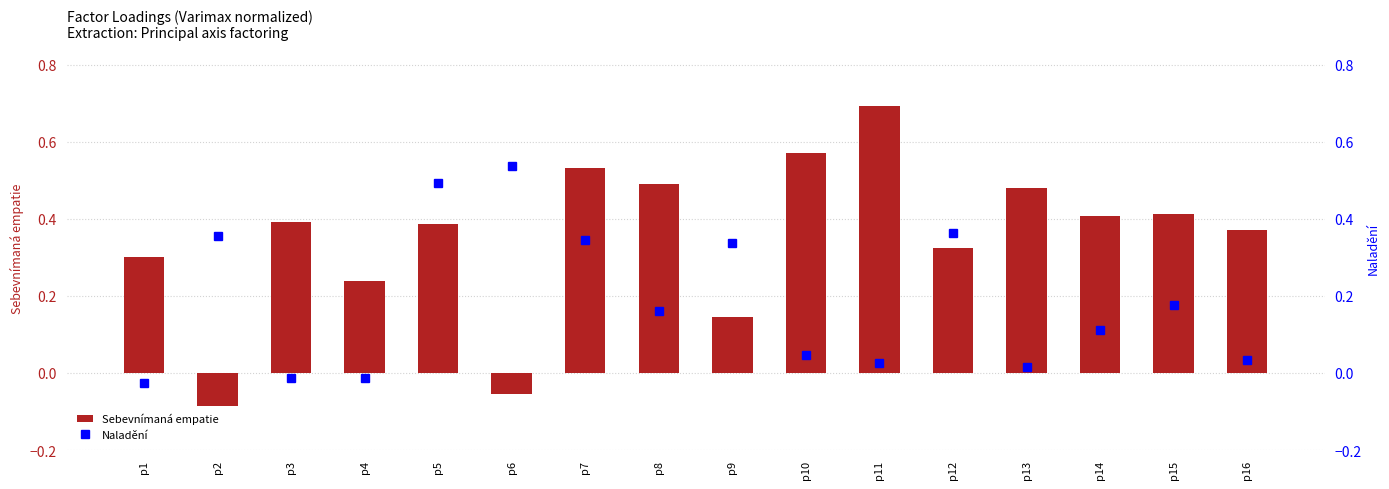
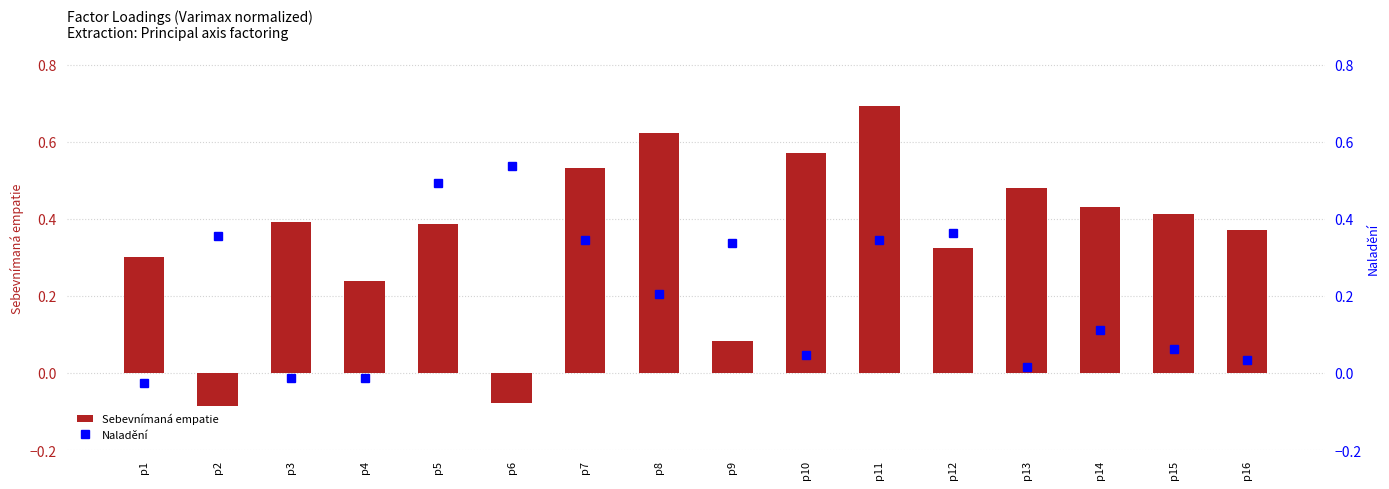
  {
    "Sebevnímaná empatie": {
      "p1": 0.30,
      "p2": -0.09,
      "p3": 0.39,
      "p4": 0.24,
      "p5": 0.39,
-     "p6": -0.05,
+     "p6": -0.08,
      "p7": 0.53,
-     "p8": 0.49,
-     "p9": 0.14,
+     "p8": 0.62,
+     "p9": 0.08,
      "p10": 0.57,
      "p11": 0.69,
      "p12": 0.32,
      "p13": 0.48,
-     "p14": 0.41,
+     "p14": 0.43,
      "p15": 0.41,
      "p16": 0.37
    },
    "Naladění": {
      "p1": -0.03,
      "p2": 0.36,
      "p3": -0.01,
      "p4": -0.01,
      "p5": 0.49,
      "p6": 0.54,
      "p7": 0.35,
-     "p8": 0.16,
+     "p8": 0.21,
      "p9": 0.34,
      "p10": 0.05,
-     "p11": 0.03,
+     "p11": 0.34,
      "p12": 0.36,
      "p13": 0.01,
      "p14": 0.11,
-     "p15": 0.18,
+     "p15": 0.06,
      "p16": 0.03
    }
  }
